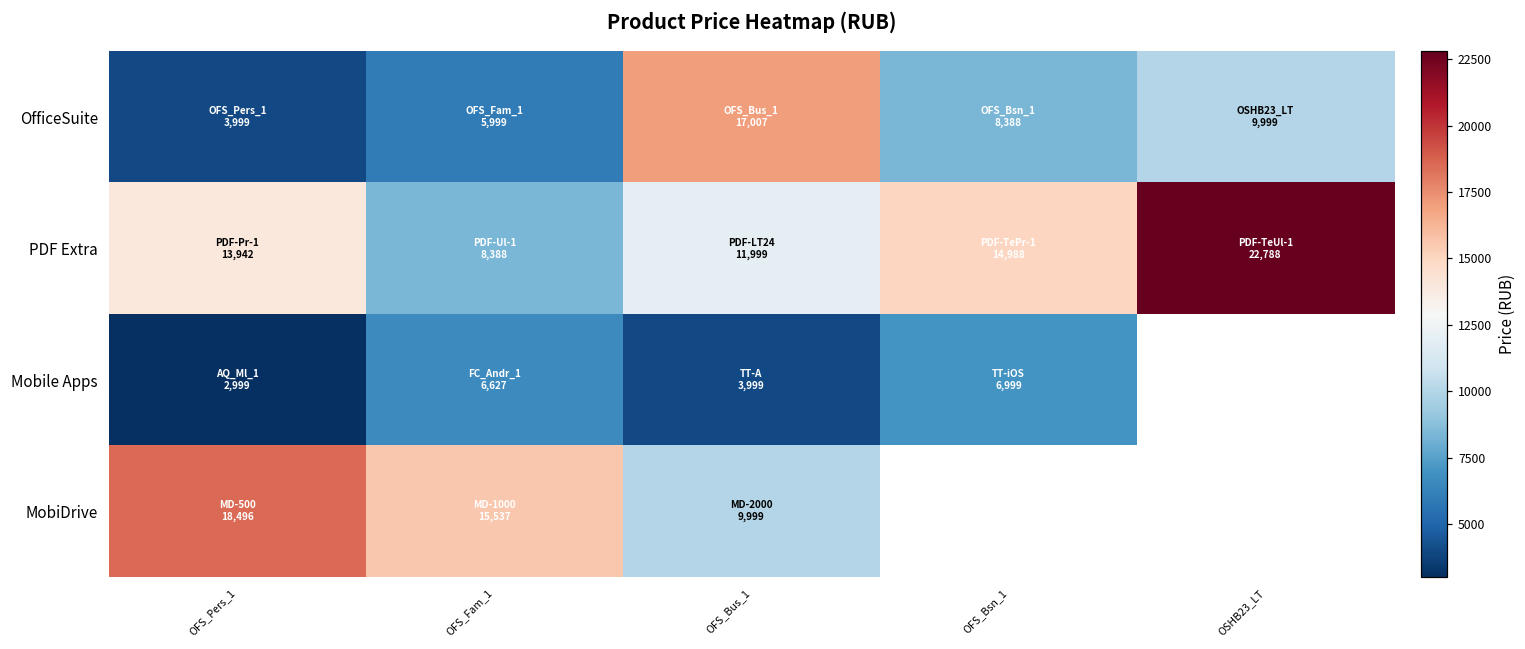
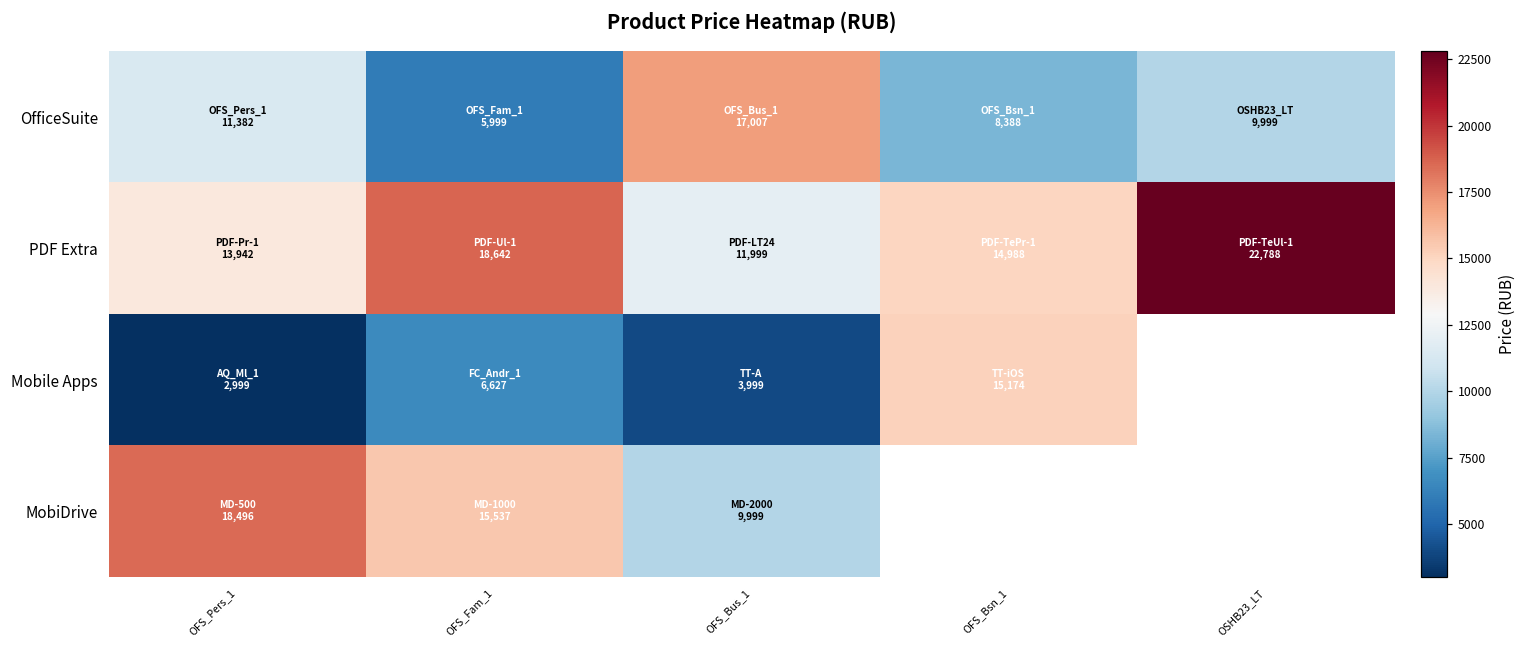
  {
    "OfficeSuite": {
-     "OFS_Pers_1": "3,999",
+     "OFS_Pers_1": "11,382",
      "ОSHB23_LT": "9,999"
    },
    "PDF Extra": {
      "OFS_Pers_1": "13,942",
-     "OFS_Fam_1": "8,388",
+     "OFS_Fam_1": "18,642",
      "OFS_Bus_1": "11,999",
      "OFS_Bsn_1": "14,988",
      "ОSHB23_LT": "22,788"
    },
    "Mobile Apps": {
      "OFS_Bus_1": "3,999",
-     "OFS_Bsn_1": "6,999"
+     "OFS_Bsn_1": "15,174"
    },
    "MobiDrive": {
      "OFS_Pers_1": "18,496",
      "OFS_Fam_1": "15,537",
      "OFS_Bus_1": "9,999"
    }
  }
